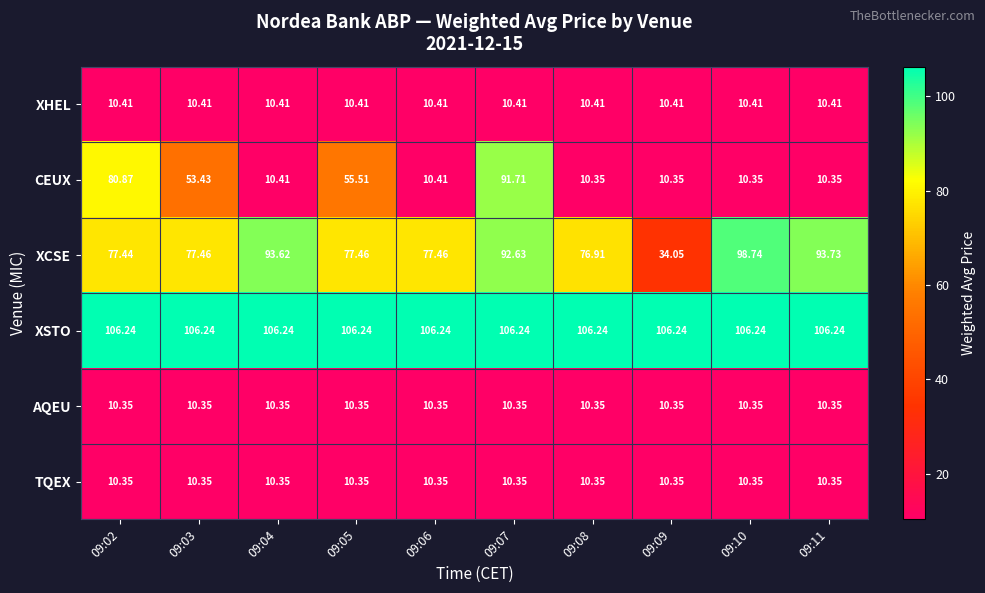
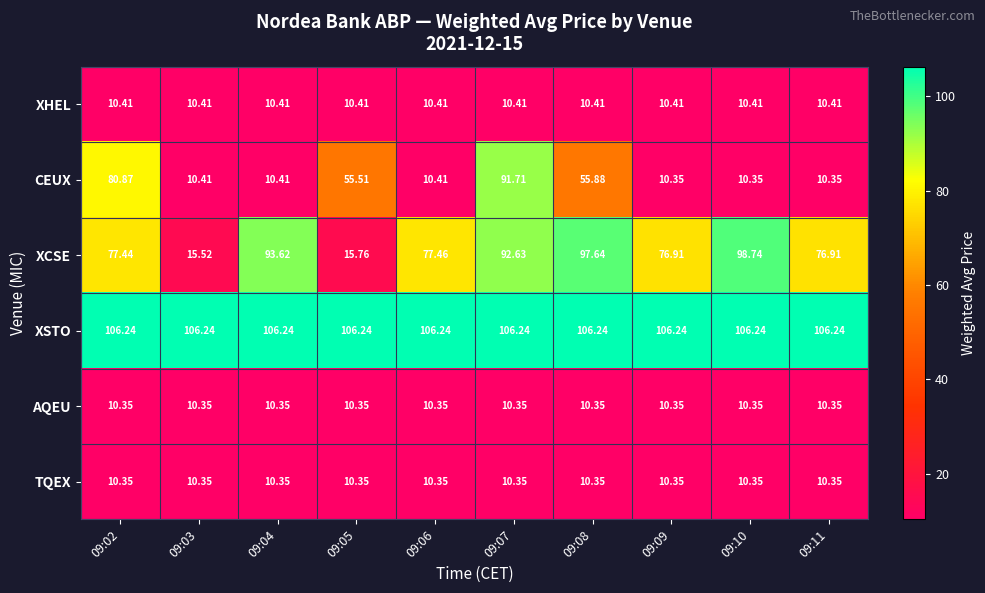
  {
    "XHEL": {
      "09:02": 10.41,
      "09:03": 10.41,
      "09:04": 10.41,
      "09:05": 10.41,
      "09:06": 10.41,
      "09:07": 10.41,
      "09:08": 10.41,
      "09:09": 10.41,
      "09:10": 10.41,
      "09:11": 10.41
    },
    "CEUX": {
      "09:02": 80.87,
-     "09:03": 53.43,
+     "09:03": 10.41,
      "09:04": 10.41,
      "09:05": 55.51,
      "09:06": 10.41,
      "09:07": 91.71,
-     "09:08": 10.35,
+     "09:08": 55.88,
      "09:09": 10.35,
      "09:10": 10.35,
      "09:11": 10.35
    },
    "XCSE": {
      "09:02": 77.44,
-     "09:03": 77.46,
+     "09:03": 15.52,
      "09:04": 93.62,
-     "09:05": 77.46,
+     "09:05": 15.76,
      "09:06": 77.46,
      "09:07": 92.63,
-     "09:08": 76.91,
-     "09:09": 34.05,
+     "09:08": 97.64,
+     "09:09": 76.91,
      "09:10": 98.74,
-     "09:11": 93.73
+     "09:11": 76.91
    },
    "XSTO": {
      "09:02": 106.24,
      "09:03": 106.24,
      "09:04": 106.24,
      "09:05": 106.24,
      "09:06": 106.24,
      "09:07": 106.24,
      "09:08": 106.24,
      "09:09": 106.24,
      "09:10": 106.24,
      "09:11": 106.24
    },
    "AQEU": {
      "09:02": 10.35,
      "09:03": 10.35,
      "09:04": 10.35,
      "09:05": 10.35,
      "09:06": 10.35,
      "09:07": 10.35,
      "09:08": 10.35,
      "09:09": 10.35,
      "09:10": 10.35,
      "09:11": 10.35
    },
    "TQEX": {
      "09:02": 10.35,
      "09:03": 10.35,
      "09:04": 10.35,
      "09:05": 10.35,
      "09:06": 10.35,
      "09:07": 10.35,
      "09:08": 10.35,
      "09:09": 10.35,
      "09:10": 10.35,
      "09:11": 10.35
    }
  }
